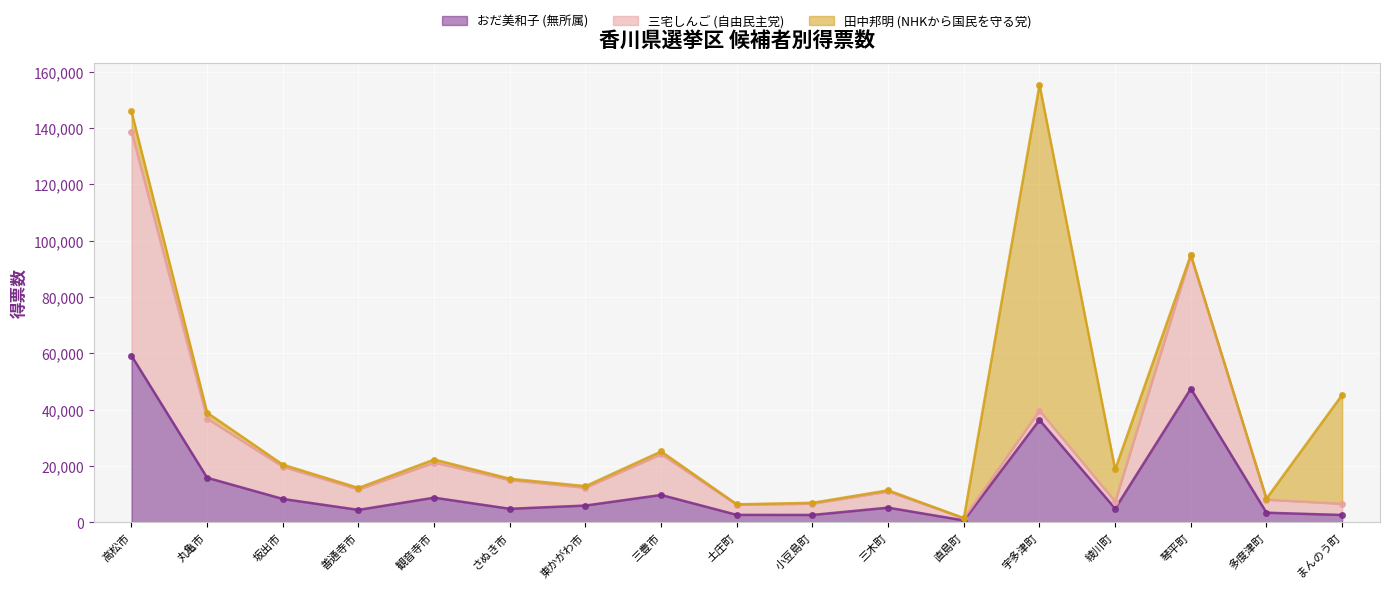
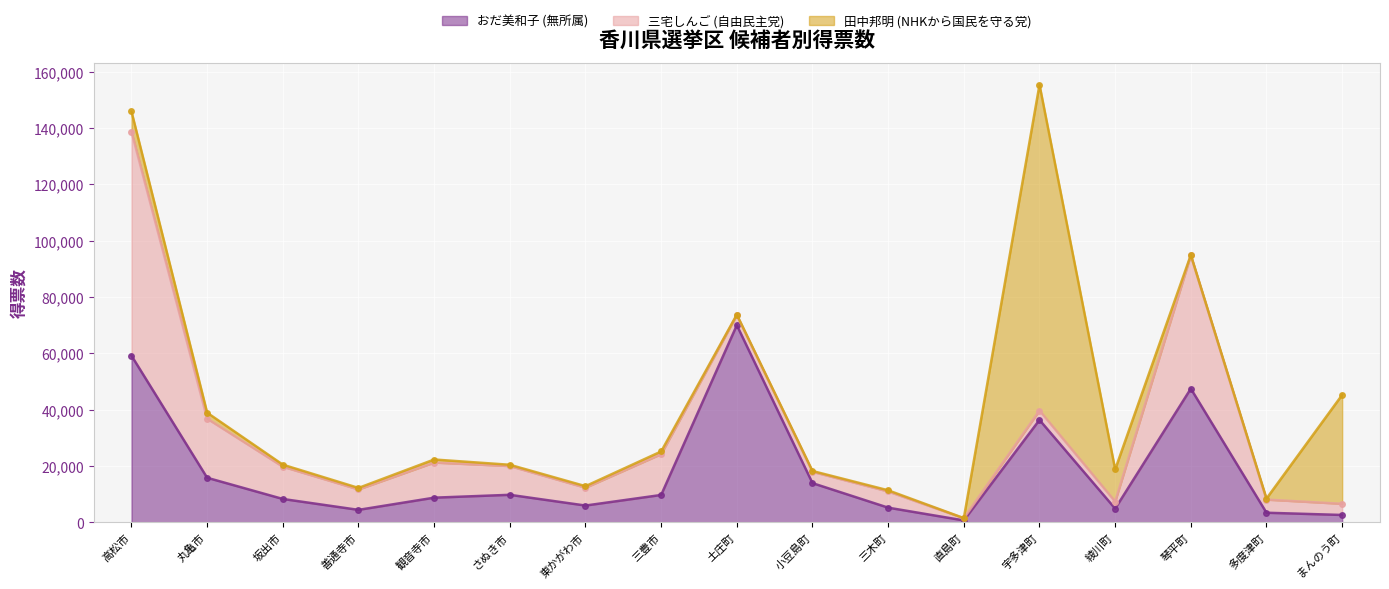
  {
    "おだ美和子 (無所属)": {
      "高松市": "59,000",
      "丸亀市": "16,000",
      "坂出市": "8,000",
      "善通寺市": "4,000",
      "観音寺市": "9,000",
-     "さぬき市": "5,000",
+     "さぬき市": "10,000",
      "東かがわ市": "6,000",
      "三豊市": "10,000",
-     "土庄町": "3,000",
-     "小豆島町": "3,000",
+     "土庄町": "70,000",
+     "小豆島町": "14,000",
      "三木町": "5,000",
      "宇多津町": "36,000",
      "綾川町": "5,000",
      "琴平町": "47,000",
      "多度津町": "3,000",
      "まんのう町": "3,000"
    },
    "三宅しんご (自由民主党)": {
      "高松市": "80,000",
      "丸亀市": "21,000",
      "観音寺市": "12,000",
      "三豊市": "14,000",
      "宇多津町": "3,000",
      "綾川町": "2,000",
      "まんのう町": "4,000"
    },
    "田中邦明 (NHKから国民を守る党)": {
      "高松市": "7,000",
      "丸亀市": "2,000",
      "観音寺市": "1,000",
      "三豊市": "1,000",
      "宇多津町": "116,000",
      "綾川町": "11,000",
      "まんのう町": "39,000"
    }
  }
